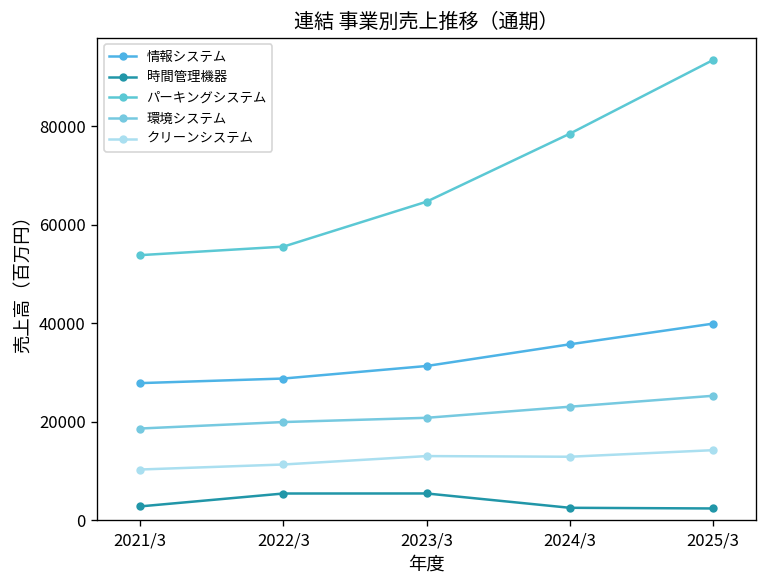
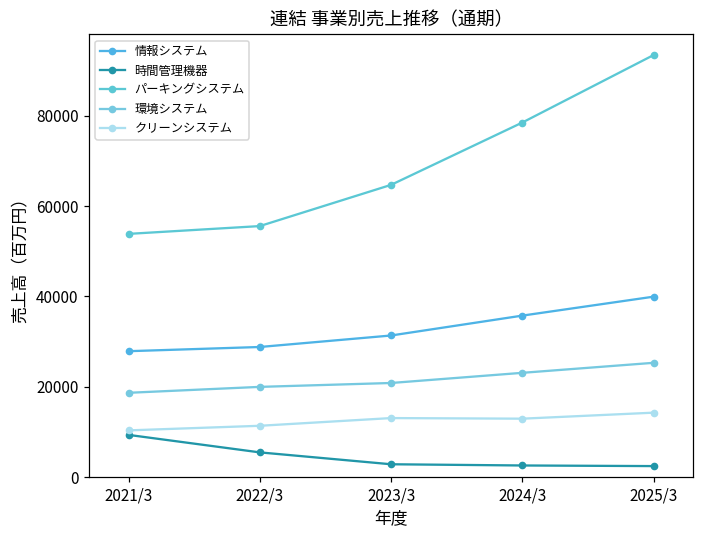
  {
    "時間管理機器": {
-     "2021/3": 3000,
+     "2021/3": 9000,
      "2022/3": 5000,
-     "2023/3": 5000,
+     "2023/3": 3000,
      "2024/3": 3000,
      "2025/3": 2000
    }
  }
